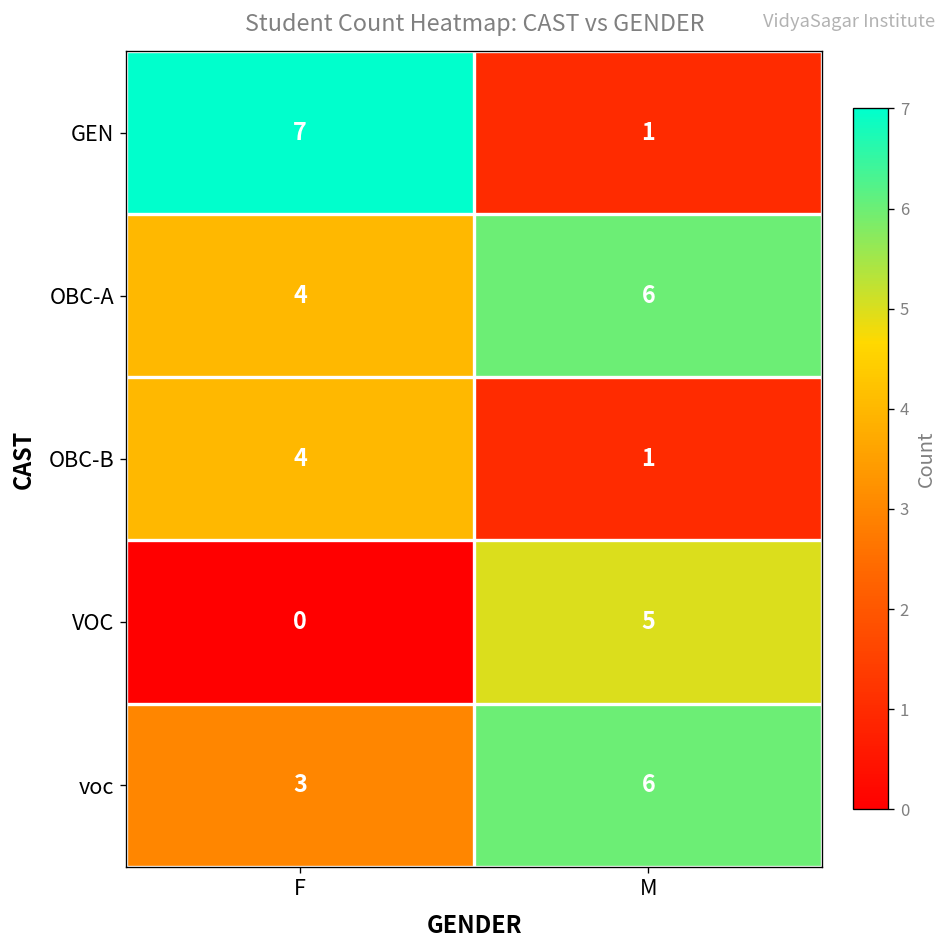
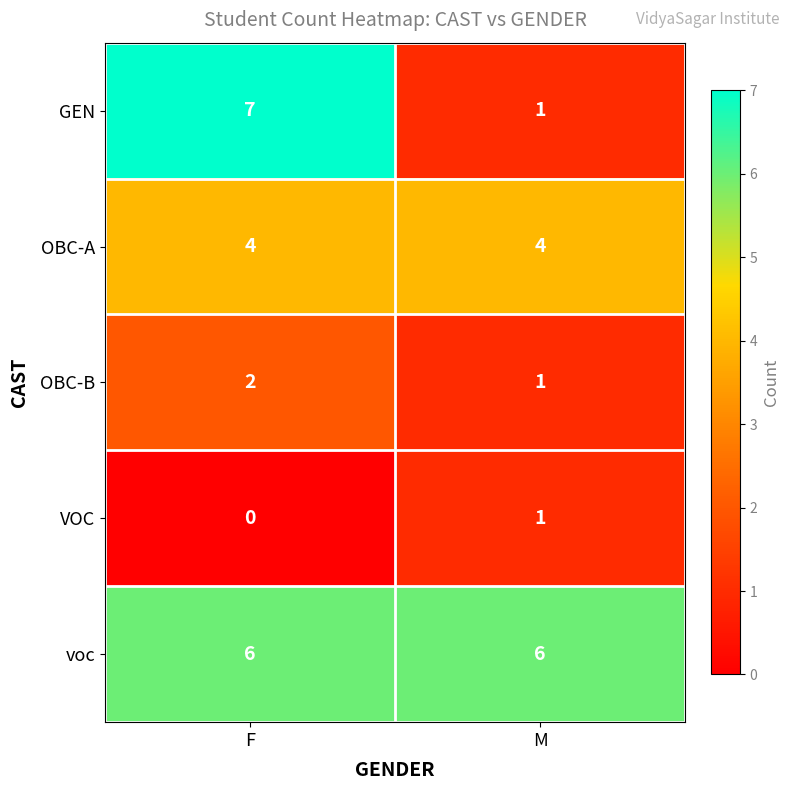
  {
    "GEN": {
      "F": 7,
      "M": 1
    },
    "OBC-A": {
      "F": 4,
-     "M": 6
+     "M": 4
    },
    "OBC-B": {
-     "F": 4,
+     "F": 2,
      "M": 1
    },
    "VOC": {
      "F": 0,
-     "M": 5
+     "M": 1
    },
    "voc": {
-     "F": 3,
+     "F": 6,
      "M": 6
    }
  }
